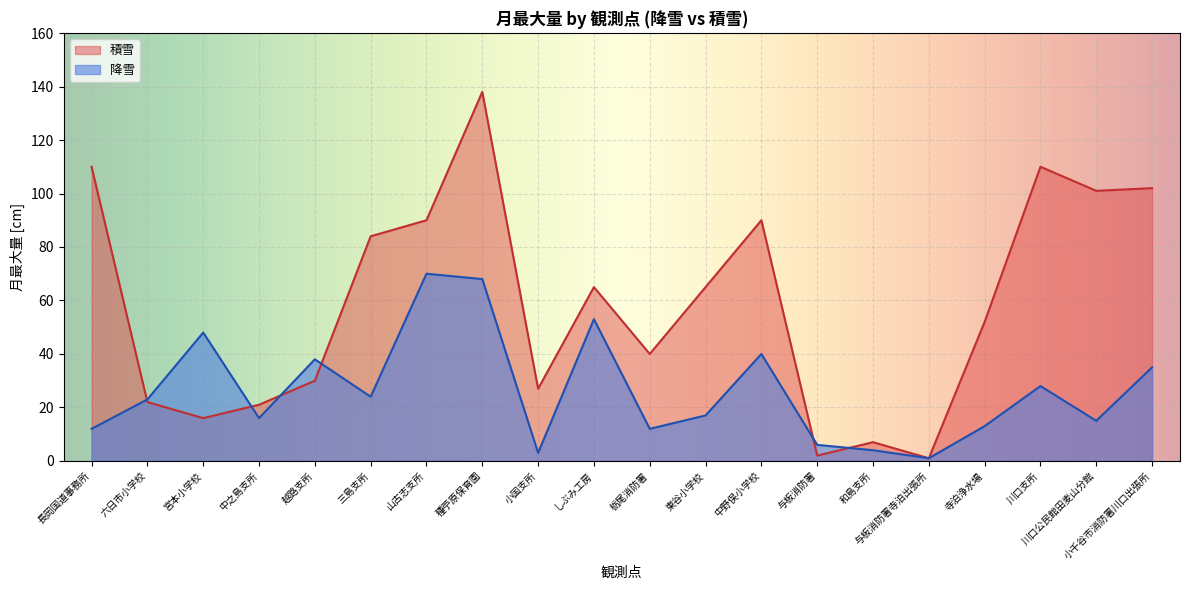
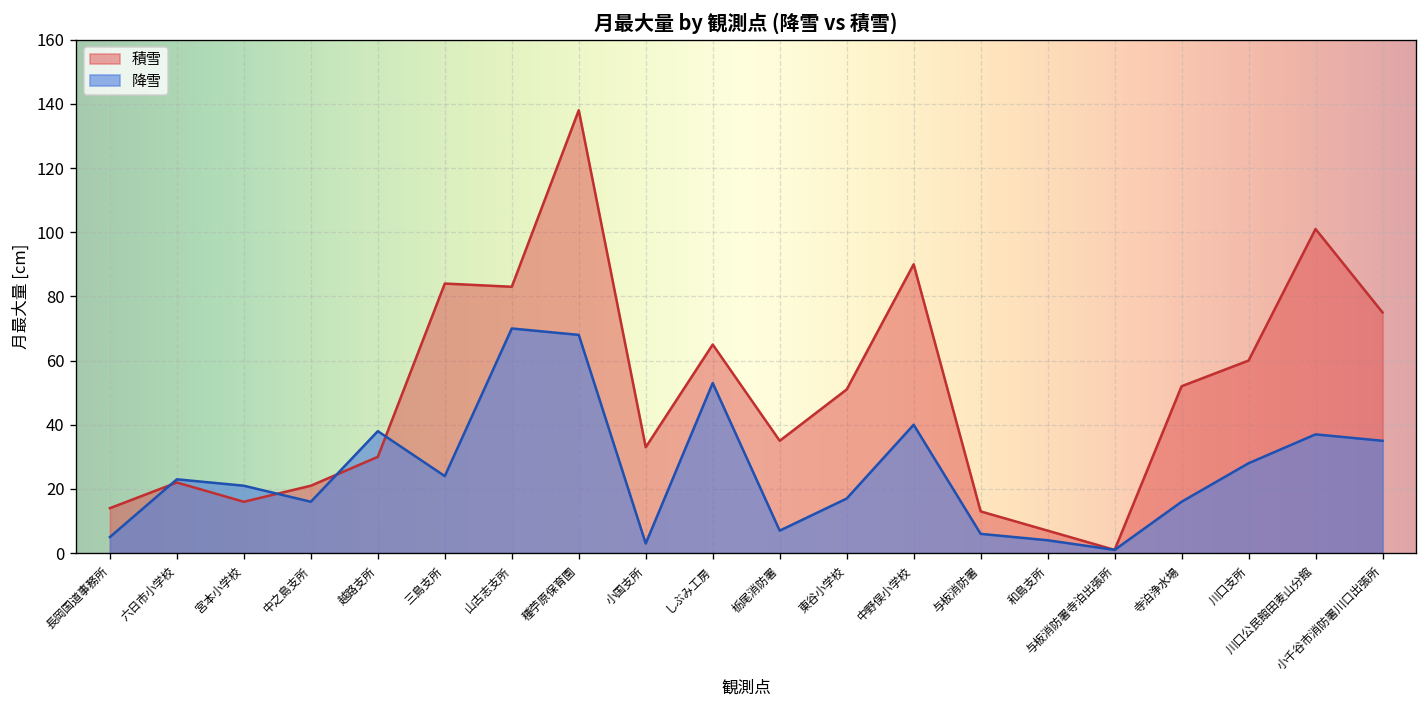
  {
    "積雪": {
-     "長岡国道事務所": 110,
+     "長岡国道事務所": 14,
      "六日市小学校": 22,
      "宮本小学校": 16,
      "中之島支所": 21,
      "越路支所": 30,
      "三島支所": 84,
-     "山古志支所": 90,
+     "山古志支所": 83,
      "種苧原保育園": 138,
-     "小国支所": 27,
+     "小国支所": 33,
      "しぶみ工房": 65,
-     "栃尾消防署": 40,
-     "東谷小学校": 65,
+     "栃尾消防署": 35,
+     "東谷小学校": 51,
      "中野俣小学校": 90,
-     "与板消防署": 2,
+     "与板消防署": 13,
      "和島支所": 7,
      "寺泊浄水場": 52,
-     "川口支所": 110,
+     "川口支所": 60,
      "川口公民館田麦山分館": 101,
-     "小千谷市消防署川口出張所": 102
+     "小千谷市消防署川口出張所": 75
    },
    "降雪": {
-     "長岡国道事務所": 12,
+     "長岡国道事務所": 5,
      "六日市小学校": 23,
-     "宮本小学校": 48,
+     "宮本小学校": 21,
      "中之島支所": 16,
      "越路支所": 38,
      "三島支所": 24,
      "山古志支所": 70,
      "種苧原保育園": 68,
      "小国支所": 3,
      "しぶみ工房": 53,
-     "栃尾消防署": 12,
+     "栃尾消防署": 7,
      "東谷小学校": 17,
      "中野俣小学校": 40,
      "与板消防署": 6,
      "和島支所": 4,
-     "寺泊浄水場": 13,
+     "寺泊浄水場": 16,
      "川口支所": 28,
-     "川口公民館田麦山分館": 15,
+     "川口公民館田麦山分館": 37,
      "小千谷市消防署川口出張所": 35
    }
  }
